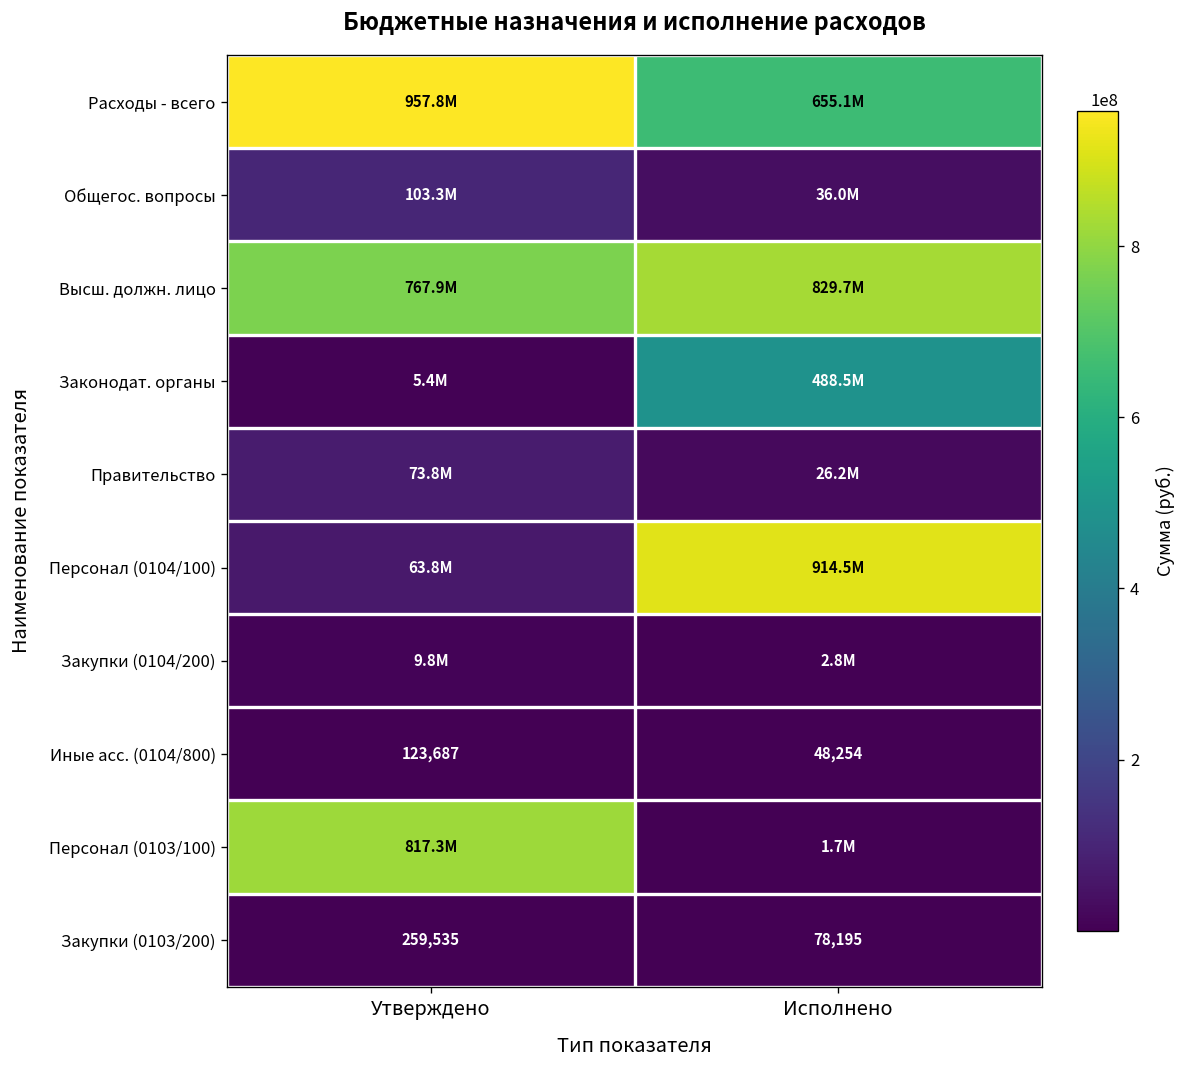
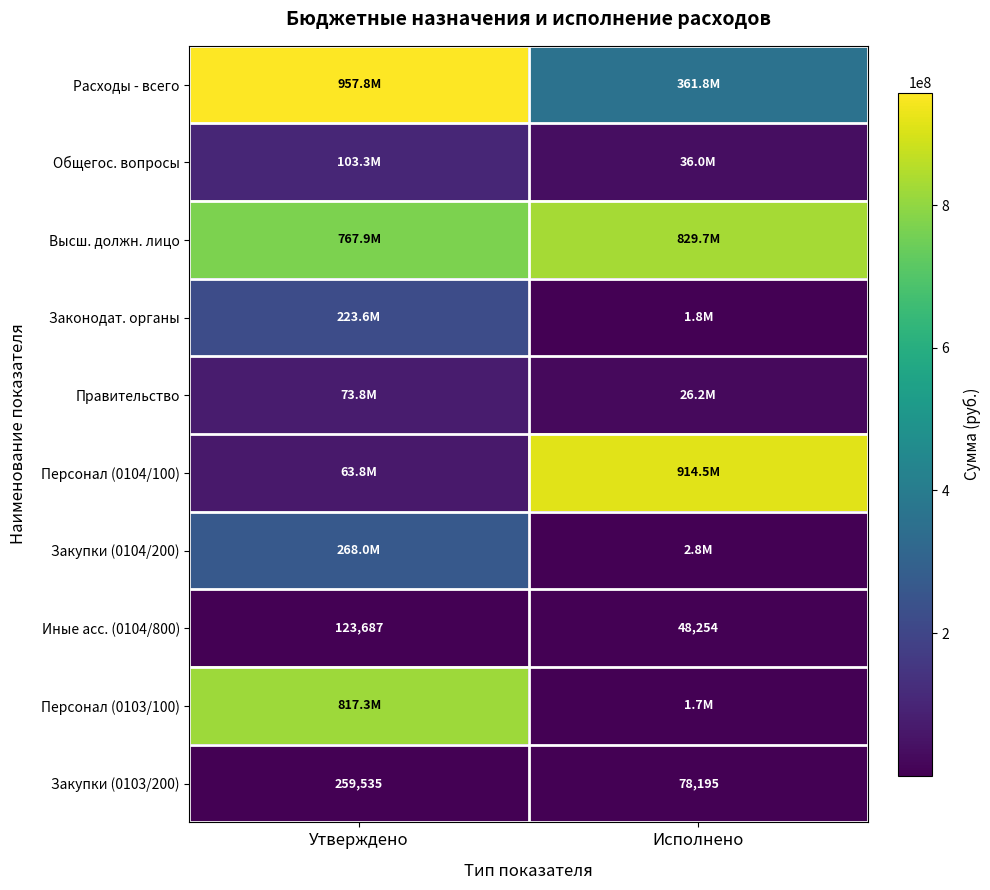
  {
    "Расходы - всего": {
      "Утверждено": "957.8М",
-     "Исполнено": "655.1М"
+     "Исполнено": "361.8М"
    },
    "Общегос. вопросы": {
      "Утверждено": "103.3М",
      "Исполнено": "36.0М"
    },
    "Высш. должн. лицо": {
      "Утверждено": "767.9М",
      "Исполнено": "829.7М"
    },
    "Законодат. органы": {
-     "Утверждено": "5.4М",
-     "Исполнено": "488.5М"
+     "Утверждено": "223.6М",
+     "Исполнено": "1.8М"
    },
    "Правительство": {
      "Утверждено": "73.8М",
      "Исполнено": "26.2М"
    },
    "Персонал (0104/100)": {
      "Утверждено": "63.8М",
      "Исполнено": "914.5М"
    },
    "Закупки (0104/200)": {
-     "Утверждено": "9.8М",
+     "Утверждено": "268.0М",
      "Исполнено": "2.8М"
    },
    "Иные асс. (0104/800)": {
      "Утверждено": "123,687",
      "Исполнено": "48,254"
    },
    "Персонал (0103/100)": {
      "Утверждено": "817.3М",
      "Исполнено": "1.7М"
    },
    "Закупки (0103/200)": {
      "Утверждено": "259,535",
      "Исполнено": "78,195"
    }
  }
